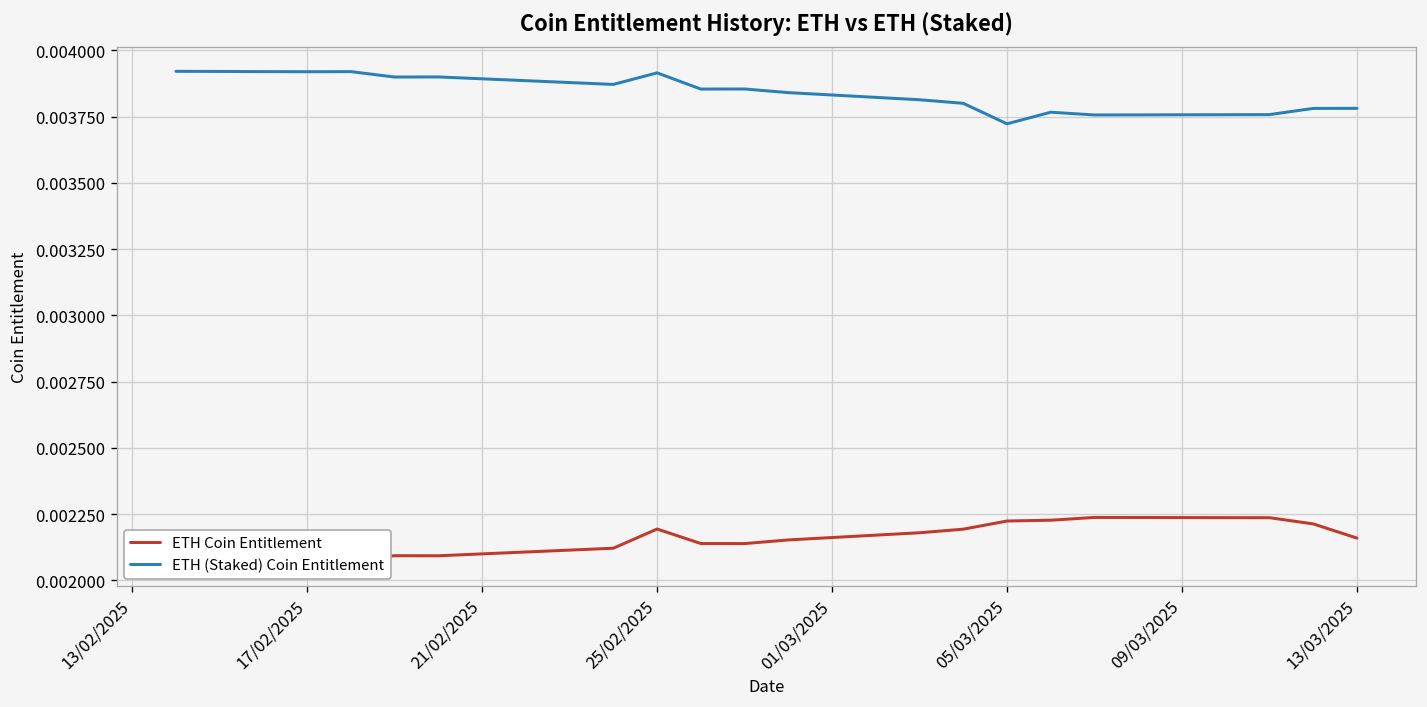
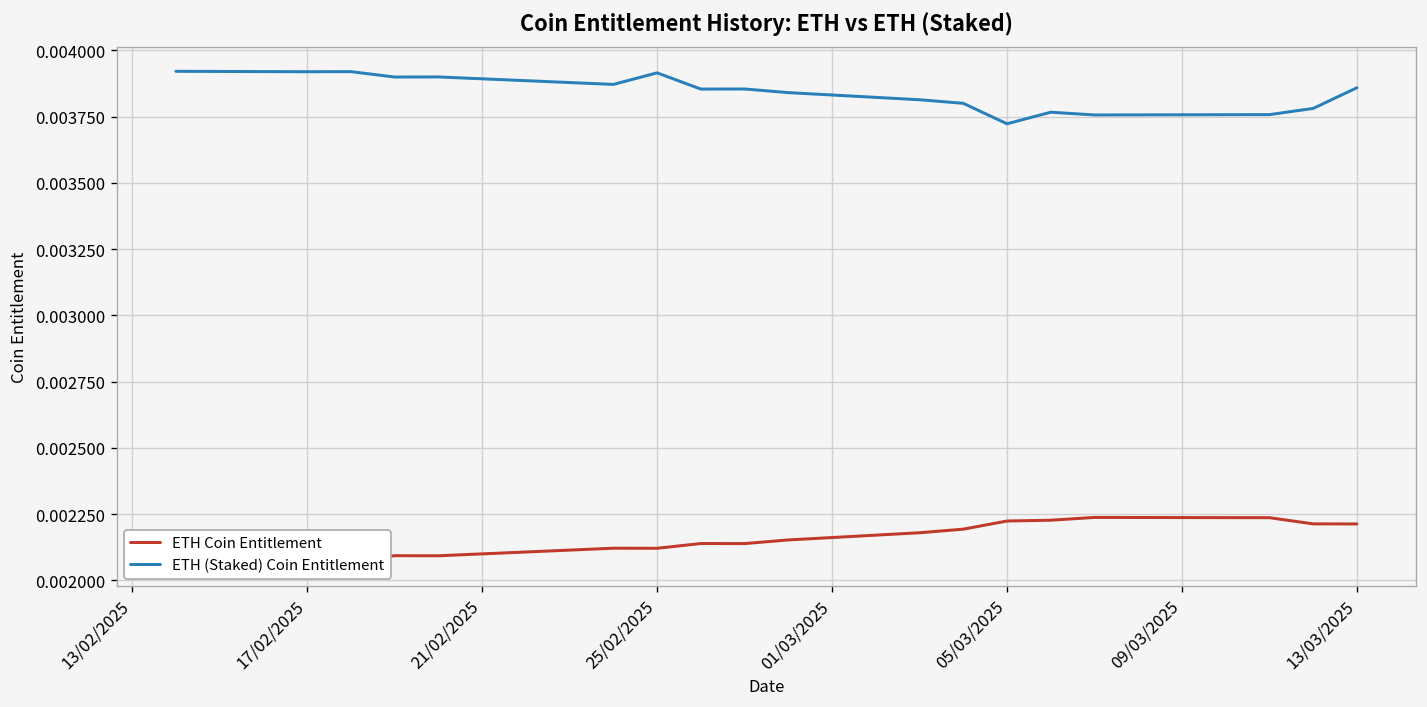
  {
    "ETH Coin Entitlement": {
-     "25/02/2025": 0.00219,
+     "25/02/2025": 0.00212,
      "05/03/2025": 0.00222,
-     "13/03/2025": 0.00216
+     "13/03/2025": 0.00221
    },
    "ETH (Staked) Coin Entitlement": {
      "17/02/2025": 0.00392,
      "25/02/2025": 0.00391,
      "05/03/2025": 0.00372,
-     "13/03/2025": 0.00378
+     "13/03/2025": 0.00386
    }
  }
